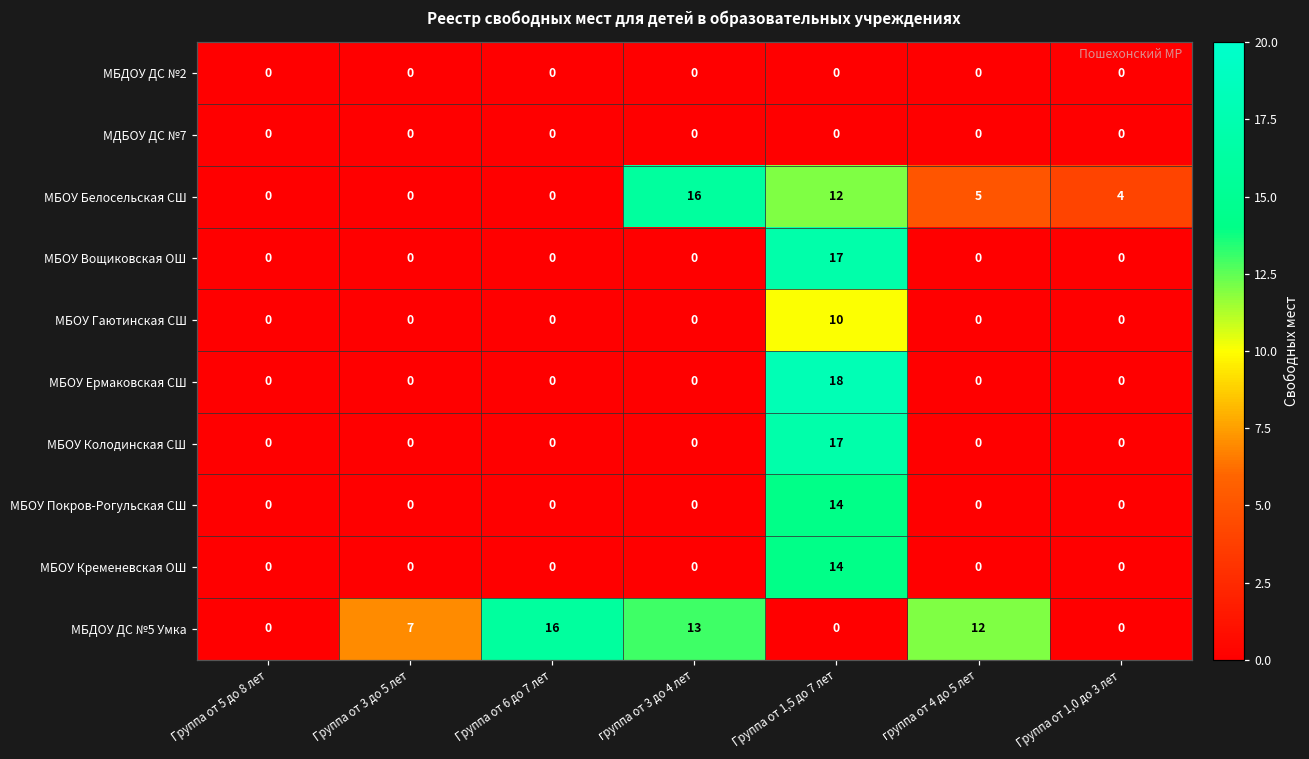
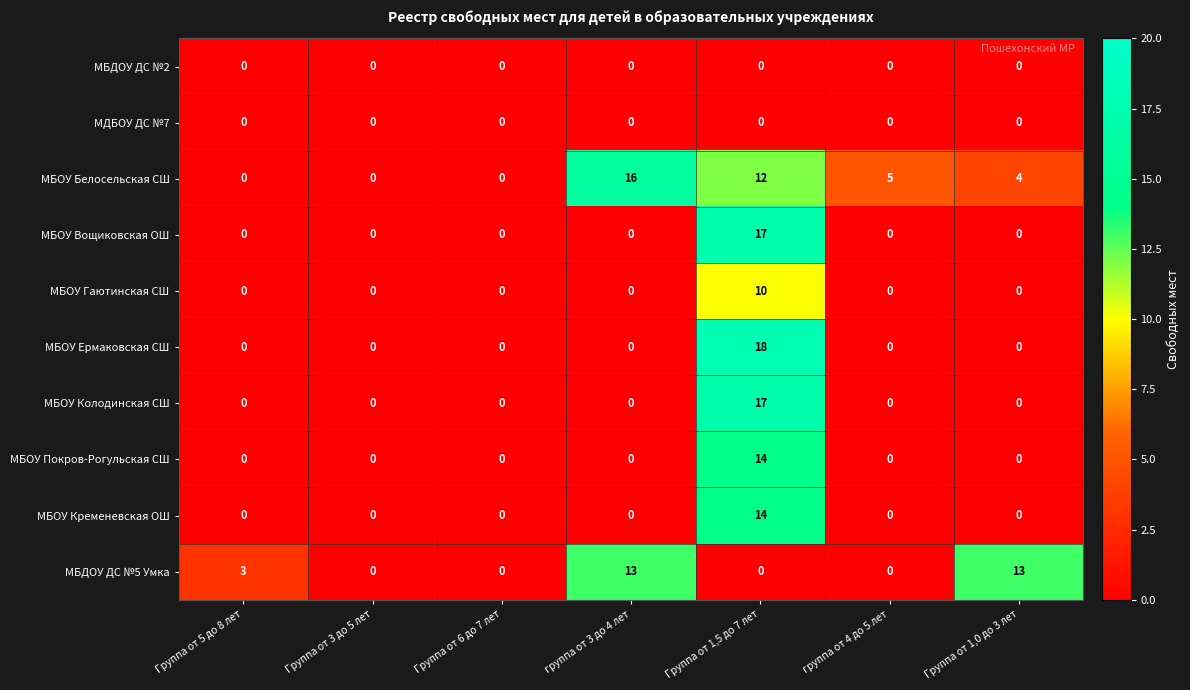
  {
    "МБДОУ ДС №2": {
      "Группа от 5 до 8 лет": 0,
      "Группа от 3 до 5 лет": 0,
      "Группа от 6 до 7 лет": 0,
      "группа от 3 до 4 лет": 0,
      "Группа от 1,5 до 7 лет": 0,
      "группа от 4 до 5 лет": 0
    },
    "МДБОУ ДС №7": {
      "Группа от 5 до 8 лет": 0,
      "Группа от 3 до 5 лет": 0,
      "Группа от 6 до 7 лет": 0,
      "группа от 3 до 4 лет": 0,
      "Группа от 1,5 до 7 лет": 0,
      "группа от 4 до 5 лет": 0,
      "Группа от 1,0 до 3 лет": 0
    },
    "МБОУ Белосельская СШ": {
      "Группа от 5 до 8 лет": 0,
      "Группа от 3 до 5 лет": 0,
      "Группа от 6 до 7 лет": 0,
      "группа от 3 до 4 лет": 16,
      "Группа от 1,5 до 7 лет": 12,
      "группа от 4 до 5 лет": 5,
      "Группа от 1,0 до 3 лет": 4
    },
    "МБОУ Вощиковская ОШ": {
      "Группа от 5 до 8 лет": 0,
      "Группа от 3 до 5 лет": 0,
      "Группа от 6 до 7 лет": 0,
      "группа от 3 до 4 лет": 0,
      "Группа от 1,5 до 7 лет": 17,
      "группа от 4 до 5 лет": 0,
      "Группа от 1,0 до 3 лет": 0
    },
    "МБОУ Гаютинская СШ": {
      "Группа от 5 до 8 лет": 0,
      "Группа от 3 до 5 лет": 0,
      "Группа от 6 до 7 лет": 0,
      "группа от 3 до 4 лет": 0,
      "Группа от 1,5 до 7 лет": 10,
      "группа от 4 до 5 лет": 0,
      "Группа от 1,0 до 3 лет": 0
    },
    "МБОУ Ермаковская СШ": {
      "Группа от 5 до 8 лет": 0,
      "Группа от 3 до 5 лет": 0,
      "Группа от 6 до 7 лет": 0,
      "группа от 3 до 4 лет": 0,
      "Группа от 1,5 до 7 лет": 18,
      "группа от 4 до 5 лет": 0,
      "Группа от 1,0 до 3 лет": 0
    },
    "МБОУ Колодинская СШ": {
      "Группа от 5 до 8 лет": 0,
      "Группа от 3 до 5 лет": 0,
      "Группа от 6 до 7 лет": 0,
      "группа от 3 до 4 лет": 0,
      "Группа от 1,5 до 7 лет": 17,
      "группа от 4 до 5 лет": 0,
      "Группа от 1,0 до 3 лет": 0
    },
    "МБОУ Покров-Рогульская СШ": {
      "Группа от 5 до 8 лет": 0,
      "Группа от 3 до 5 лет": 0,
      "Группа от 6 до 7 лет": 0,
      "группа от 3 до 4 лет": 0,
      "Группа от 1,5 до 7 лет": 14,
      "группа от 4 до 5 лет": 0,
      "Группа от 1,0 до 3 лет": 0
    },
    "МБОУ Кременевская ОШ": {
      "Группа от 5 до 8 лет": 0,
      "Группа от 3 до 5 лет": 0,
      "Группа от 6 до 7 лет": 0,
      "группа от 3 до 4 лет": 0,
      "Группа от 1,5 до 7 лет": 14,
      "группа от 4 до 5 лет": 0,
      "Группа от 1,0 до 3 лет": 0
    },
    "МБДОУ ДС №5 Умка": {
-     "Группа от 5 до 8 лет": 0,
-     "Группа от 3 до 5 лет": 7,
-     "Группа от 6 до 7 лет": 16,
+     "Группа от 5 до 8 лет": 3,
+     "Группа от 3 до 5 лет": 0,
+     "Группа от 6 до 7 лет": 0,
      "группа от 3 до 4 лет": 13,
      "Группа от 1,5 до 7 лет": 0,
-     "группа от 4 до 5 лет": 12,
-     "Группа от 1,0 до 3 лет": 0
+     "группа от 4 до 5 лет": 0,
+     "Группа от 1,0 до 3 лет": 13
    }
  }
